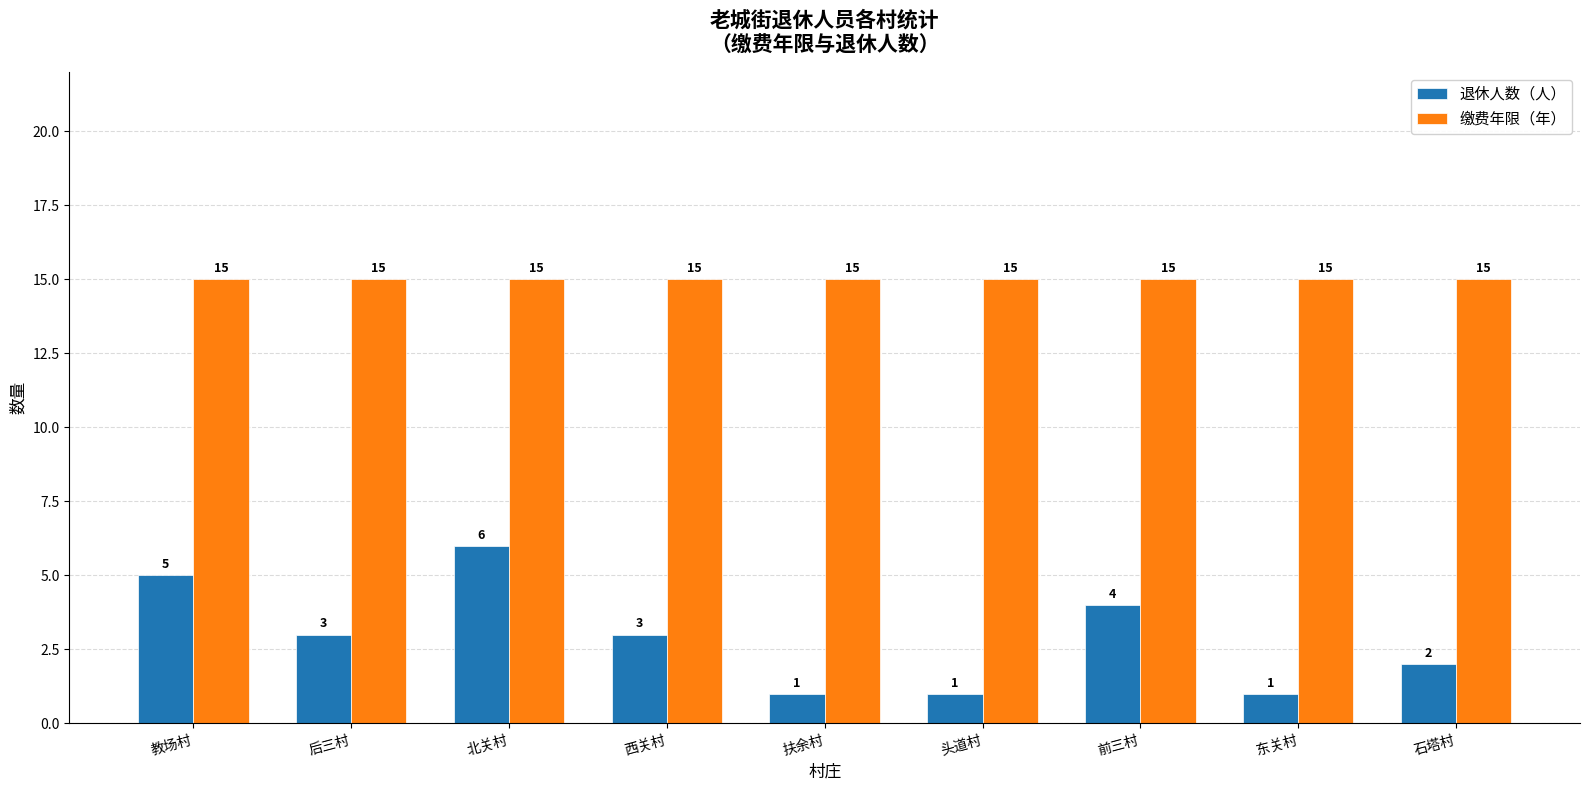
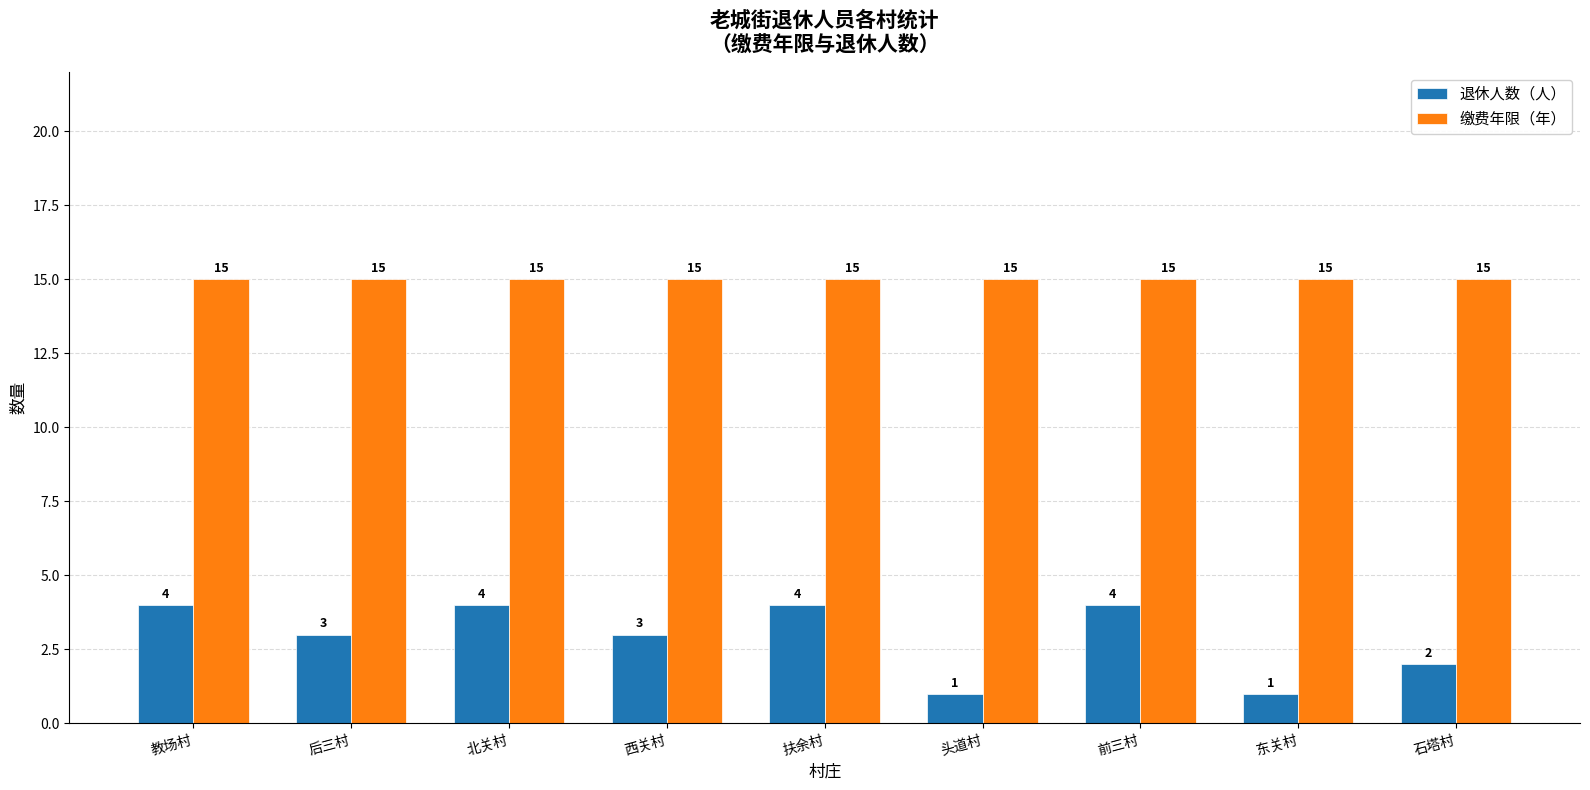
  {
    "退休人数（人）": {
-     "教场村": 5,
+     "教场村": 4,
      "后三村": 3,
-     "北关村": 6,
+     "北关村": 4,
      "西关村": 3,
-     "扶余村": 1,
+     "扶余村": 4,
      "头道村": 1,
      "前三村": 4,
      "东关村": 1,
      "石塔村": 2
    },
    "缴费年限（年）": {
      "教场村": 15,
      "后三村": 15,
      "北关村": 15,
      "西关村": 15,
      "扶余村": 15,
      "头道村": 15,
      "前三村": 15,
      "东关村": 15,
      "石塔村": 15
    }
  }
